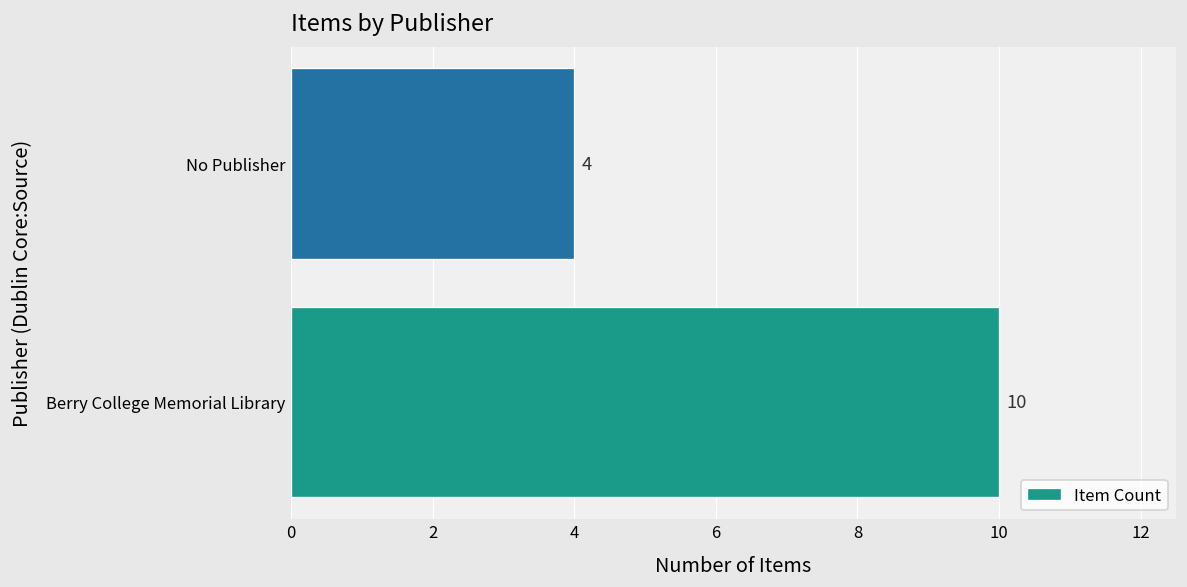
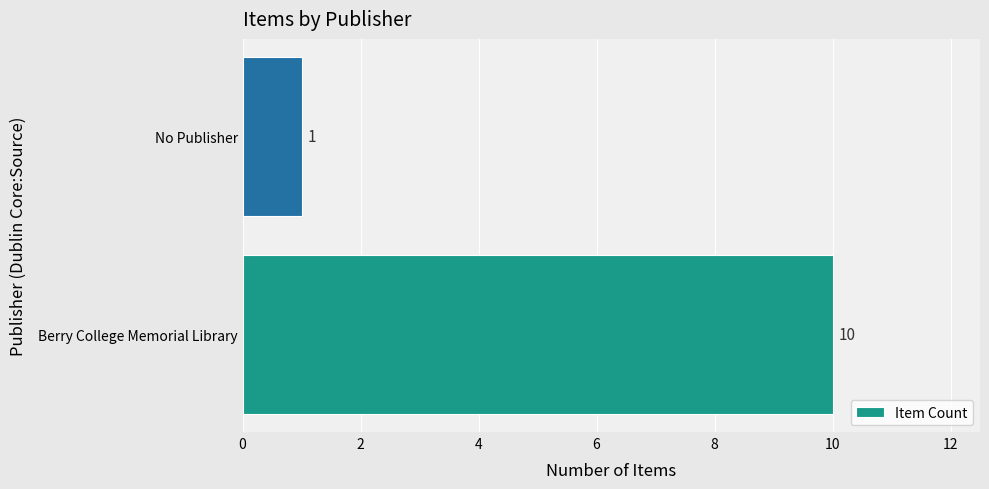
  {
-   "No Publisher": 4,
+   "No Publisher": 1,
    "Berry College Memorial Library": 10
  }
